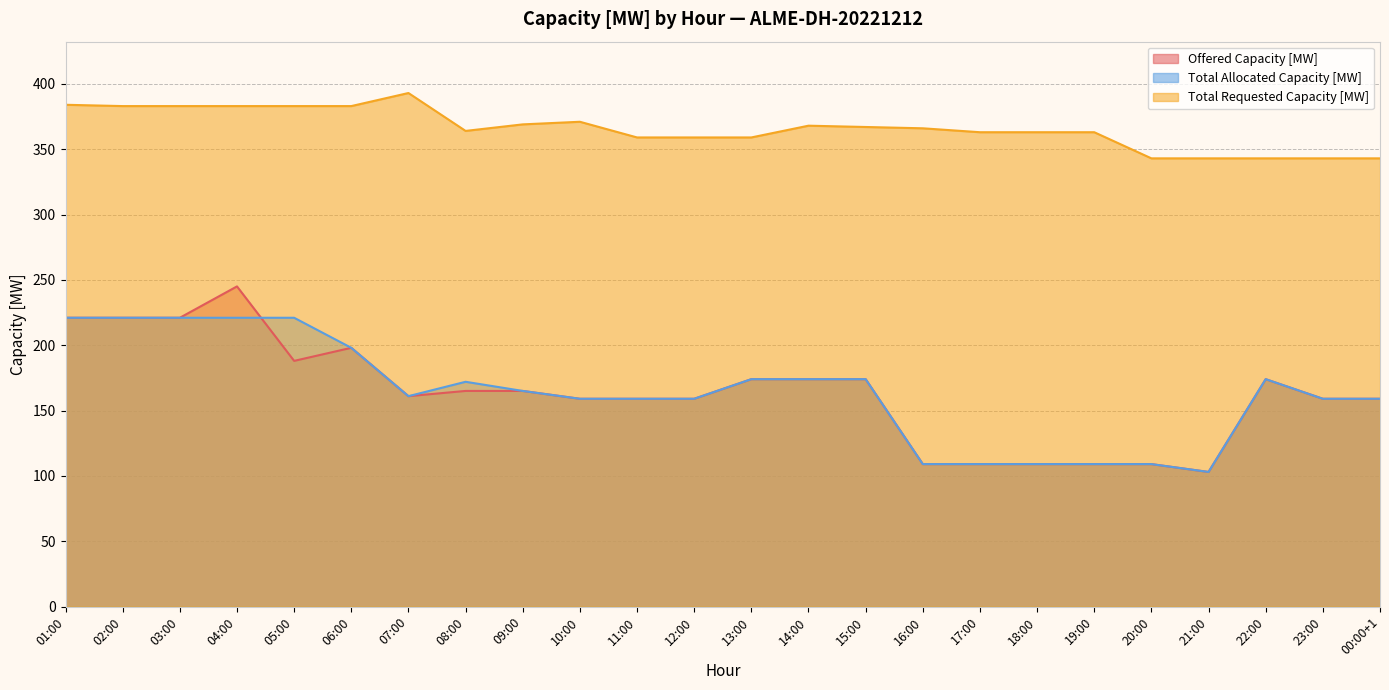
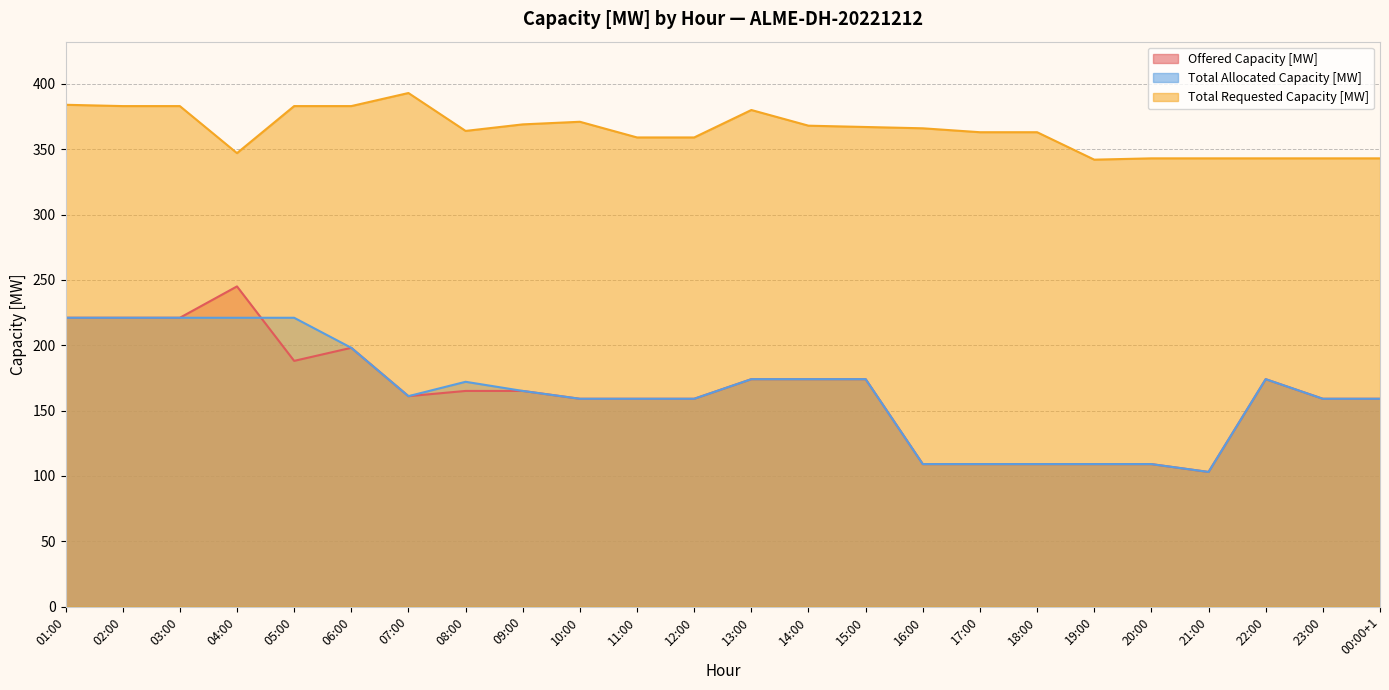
  {
    "Offered Capacity [MW]": {
      "04:00": 245,
      "05:00": 188,
      "08:00": 165
    },
    "Total Allocated Capacity [MW]": {
      "04:00": 221,
      "05:00": 221,
      "08:00": 172
    },
    "Total Requested Capacity [MW]": {
      "01:00": 384,
      "02:00": 383,
      "03:00": 383,
-     "04:00": 383,
+     "04:00": 347,
      "05:00": 383,
      "06:00": 383,
      "07:00": 393,
      "08:00": 364,
      "09:00": 369,
      "10:00": 371,
      "11:00": 359,
      "12:00": 359,
-     "13:00": 359,
+     "13:00": 380,
      "14:00": 368,
      "15:00": 367,
      "16:00": 366,
      "17:00": 363,
      "18:00": 363,
-     "19:00": 363,
+     "19:00": 342,
      "20:00": 343,
      "21:00": 343,
      "22:00": 343,
      "23:00": 343,
      "00:00+1": 343
    }
  }
